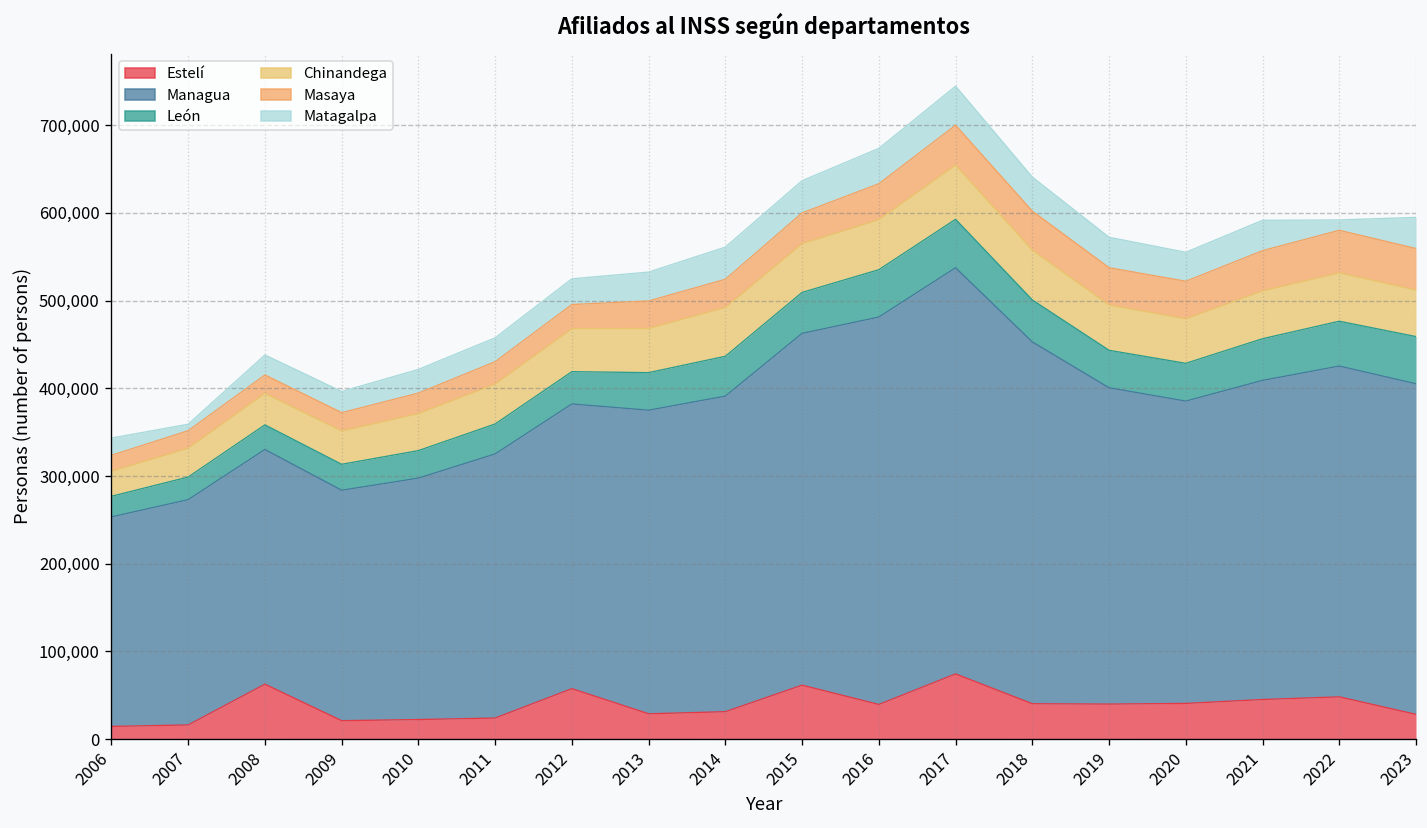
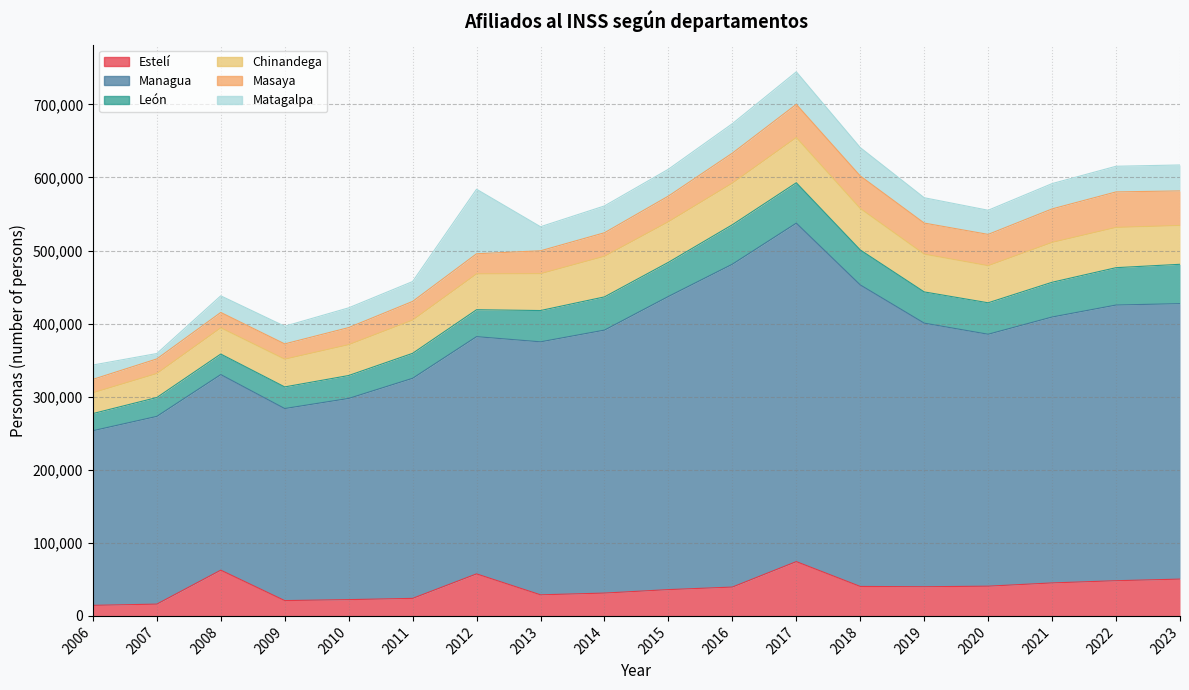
  {
    "Estelí": {
      "2006": "10,000",
      "2007": "20,000",
      "2008": "60,000",
      "2009": "20,000",
      "2010": "20,000",
      "2011": "20,000",
      "2012": "60,000",
      "2013": "30,000",
      "2014": "30,000",
-     "2015": "60,000",
+     "2015": "40,000",
      "2016": "40,000",
      "2017": "70,000",
      "2018": "40,000",
      "2019": "40,000",
      "2020": "40,000",
      "2021": "50,000",
      "2022": "50,000",
-     "2023": "30,000"
+     "2023": "50,000"
    },
    "Matagalpa": {
      "2006": "20,000",
      "2007": "10,000",
      "2008": "20,000",
      "2009": "20,000",
      "2010": "30,000",
      "2011": "30,000",
-     "2012": "30,000",
+     "2012": "90,000",
      "2013": "30,000",
      "2014": "40,000",
      "2015": "40,000",
      "2016": "40,000",
      "2017": "40,000",
      "2018": "40,000",
      "2019": "30,000",
      "2020": "30,000",
      "2021": "30,000",
-     "2022": "10,000",
+     "2022": "40,000",
      "2023": "40,000"
    }
  }
